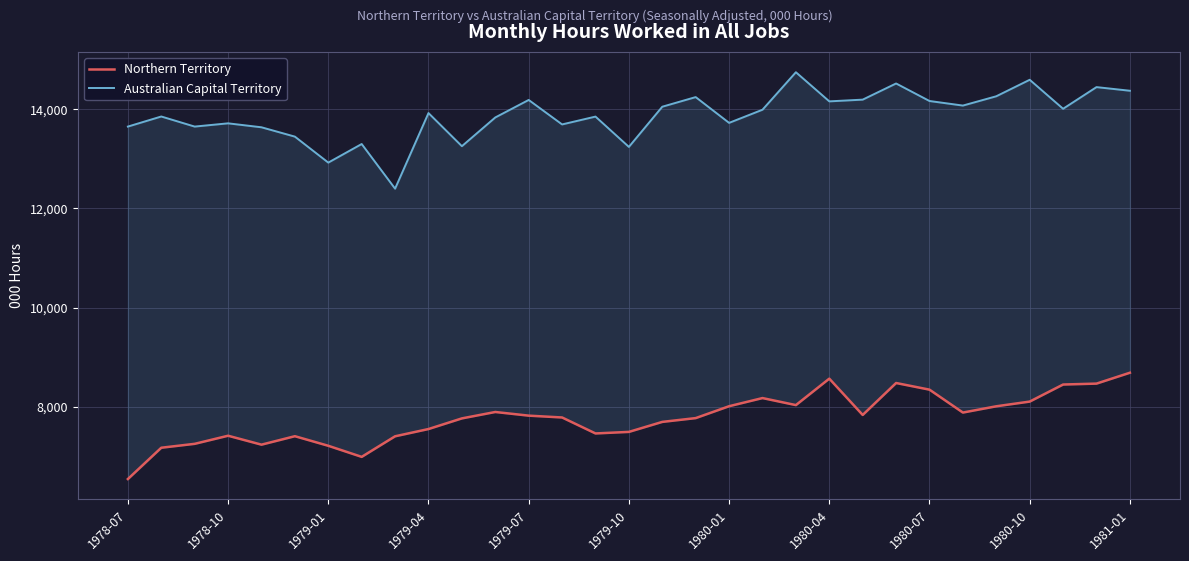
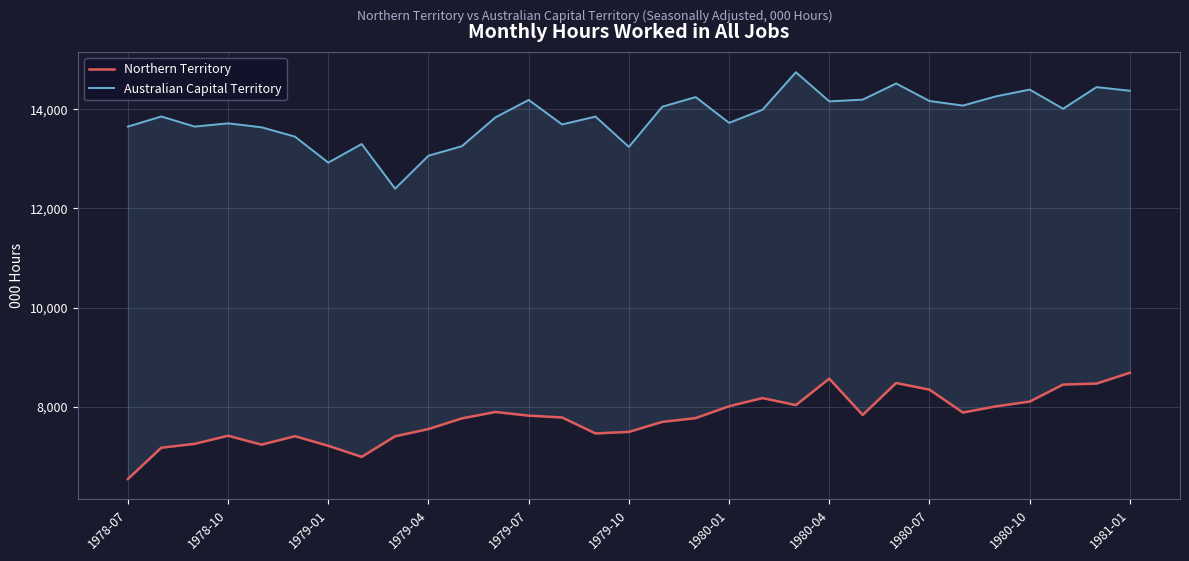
  {
    "Northern Territory": {
      "1978-07": "6,500",
      "1978-10": "7,400",
      "1979-01": "7,200",
      "1979-04": "7,500",
      "1979-07": "7,800",
      "1979-10": "7,500",
      "1980-01": "8,000",
      "1980-04": "8,600",
      "1980-07": "8,300",
      "1980-10": "8,100",
      "1981-01": "8,700"
    },
    "Australian Capital Territory": {
      "1978-07": "13,700",
      "1978-10": "13,700",
      "1979-01": "12,900",
-     "1979-04": "13,900",
+     "1979-04": "13,100",
      "1979-07": "14,200",
      "1979-10": "13,200",
      "1980-01": "13,700",
      "1980-04": "14,200",
      "1980-07": "14,200",
-     "1980-10": "14,600",
+     "1980-10": "14,400",
      "1981-01": "14,400"
    }
  }
